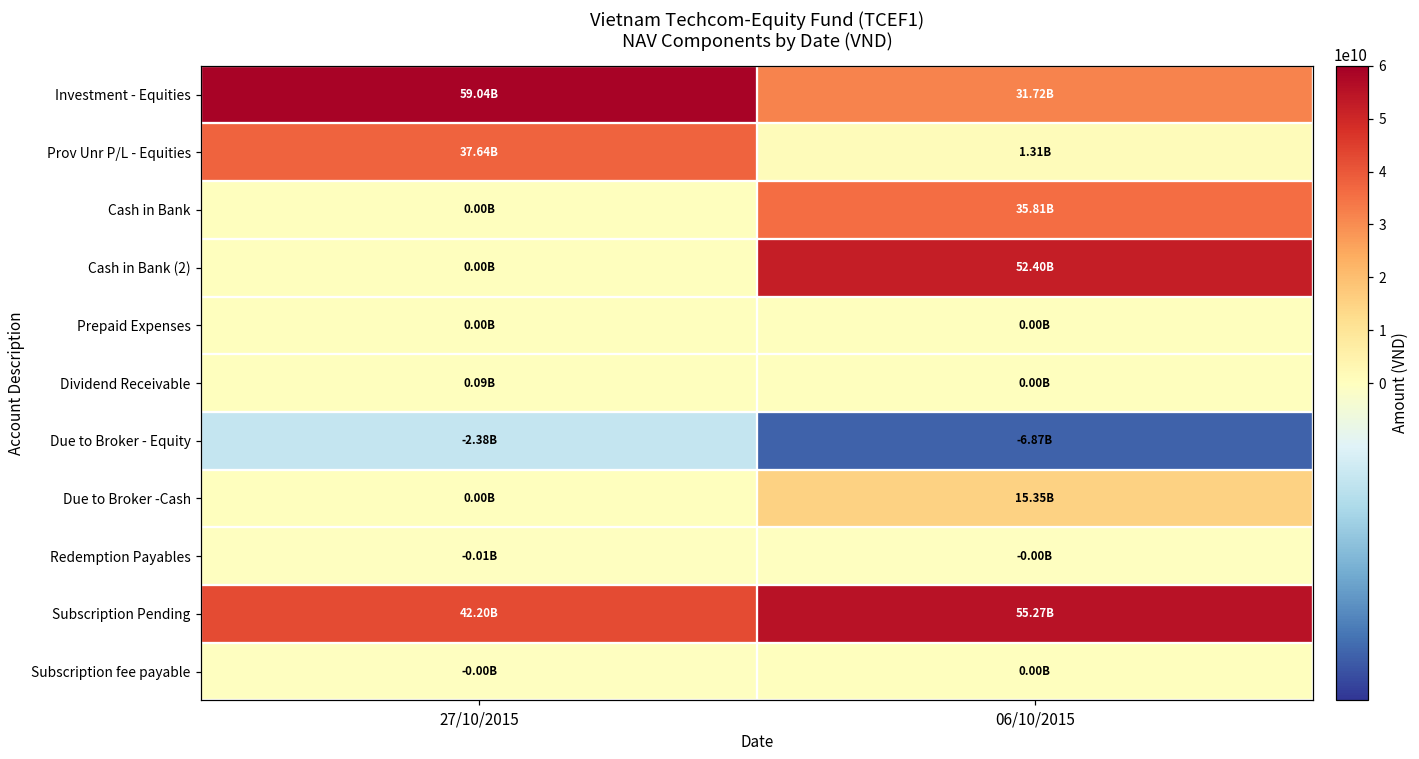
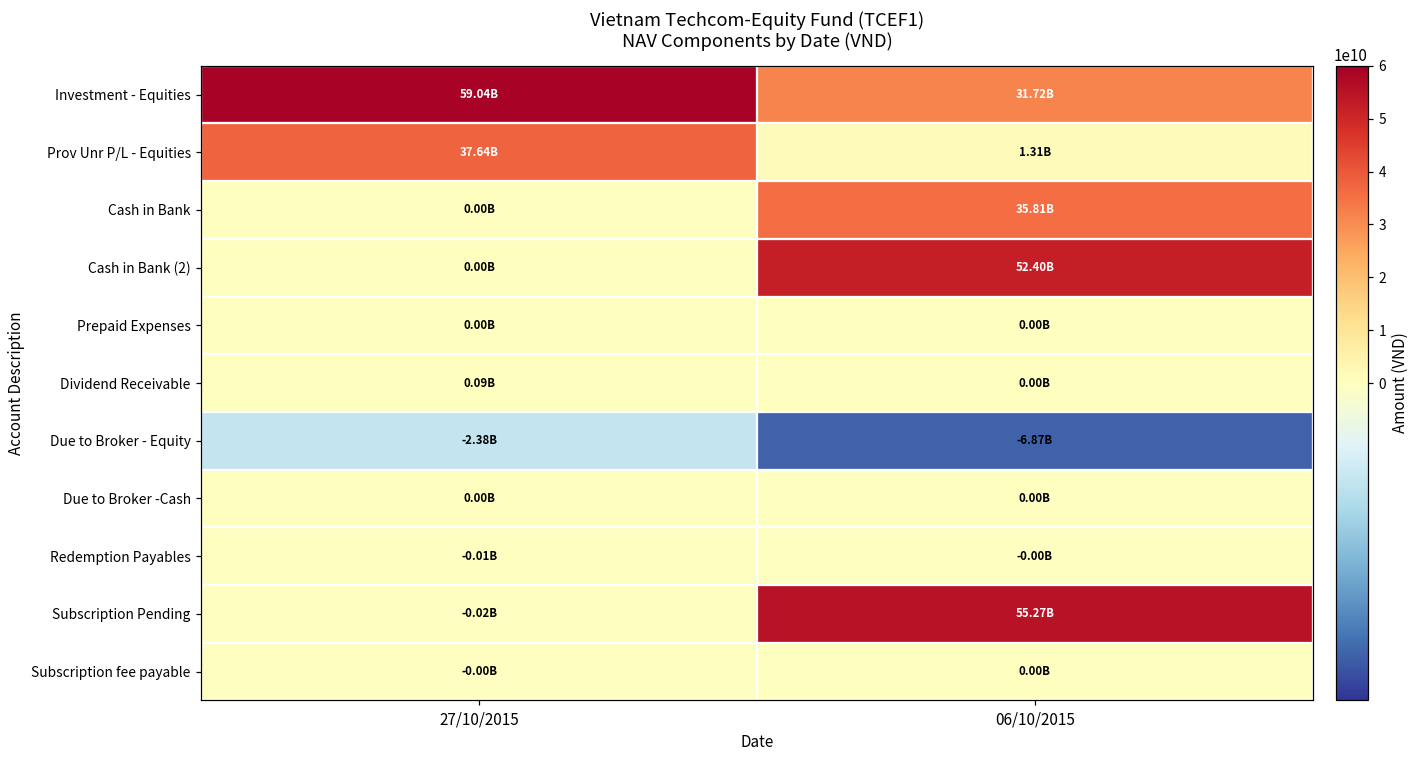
  {
    "Investment - Equities": {
      "27/10/2015": "59.04B",
      "06/10/2015": "31.72B"
    },
    "Prov Unr P/L - Equities": {
      "27/10/2015": "37.64B",
      "06/10/2015": "1.31B"
    },
    "Cash in Bank": {
      "27/10/2015": "0.00B",
      "06/10/2015": "35.81B"
    },
    "Cash in Bank (2)": {
      "27/10/2015": "0.00B",
      "06/10/2015": "52.40B"
    },
    "Prepaid Expenses": {
      "27/10/2015": "0.00B",
      "06/10/2015": "0.00B"
    },
    "Dividend Receivable": {
      "27/10/2015": "0.09B",
      "06/10/2015": "0.00B"
    },
    "Due to Broker - Equity": {
      "27/10/2015": "-2.38B",
      "06/10/2015": "-6.87B"
    },
    "Due to Broker -Cash": {
      "27/10/2015": "0.00B",
-     "06/10/2015": "15.35B"
+     "06/10/2015": "0.00B"
    },
    "Redemption Payables": {
      "27/10/2015": "-0.01B",
      "06/10/2015": "-0.00B"
    },
    "Subscription Pending": {
-     "27/10/2015": "42.20B",
+     "27/10/2015": "-0.02B",
      "06/10/2015": "55.27B"
    },
    "Subscription fee payable": {
      "27/10/2015": "-0.00B",
      "06/10/2015": "0.00B"
    }
  }
